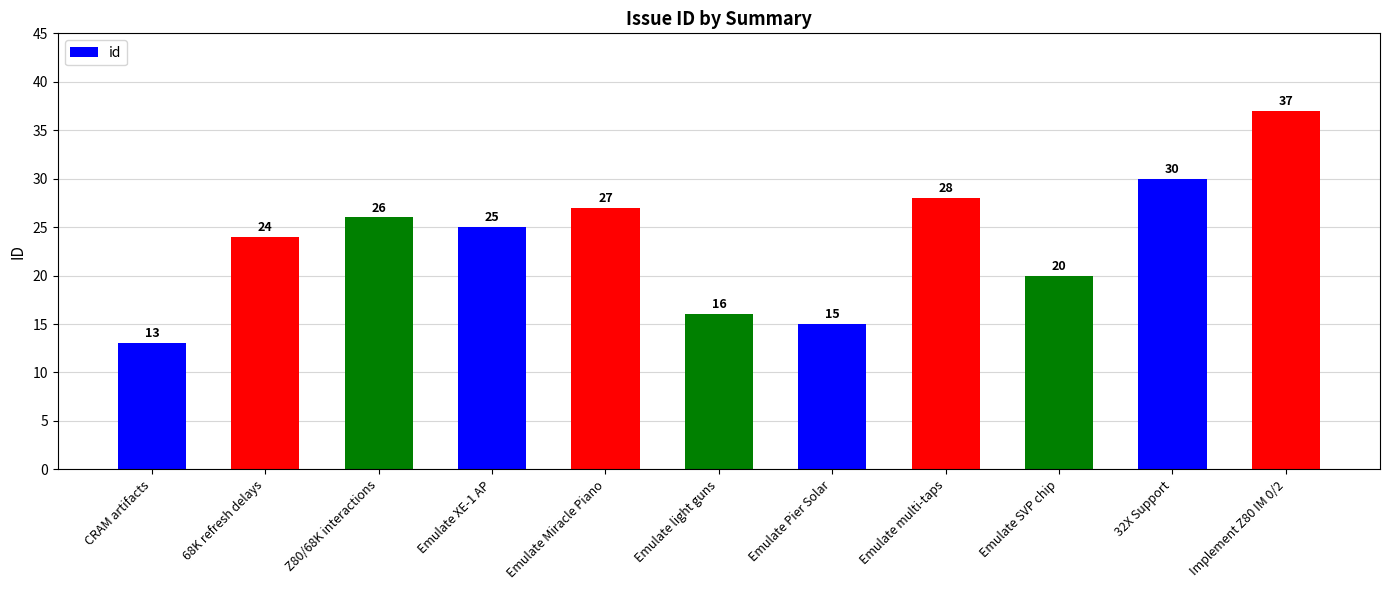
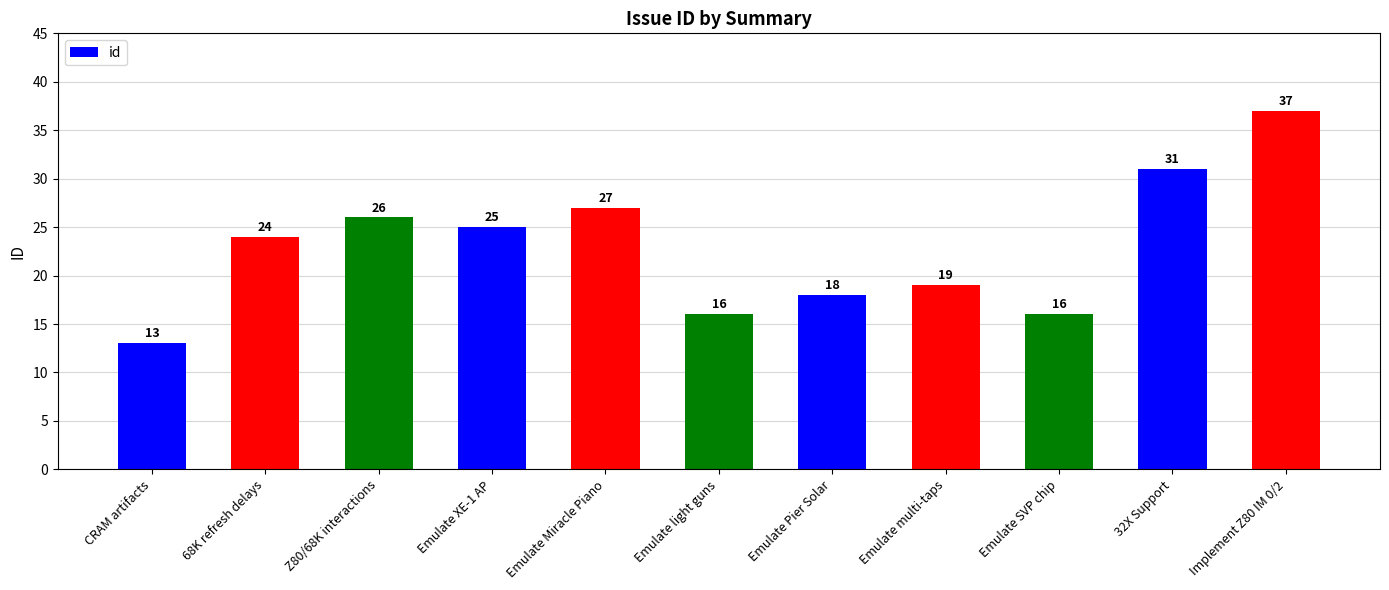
  {
    "CRAM artifacts": 13,
    "68K refresh delays": 24,
    "Z80/68K interactions": 26,
    "Emulate XE-1 AP": 25,
    "Emulate Miracle Piano": 27,
    "Emulate light guns": 16,
-   "Emulate Pier Solar": 15,
-   "Emulate multi-taps": 28,
-   "Emulate SVP chip": 20,
-   "32X Support": 30,
+   "Emulate Pier Solar": 18,
+   "Emulate multi-taps": 19,
+   "Emulate SVP chip": 16,
+   "32X Support": 31,
    "Implement Z80 IM 0/2": 37
  }
